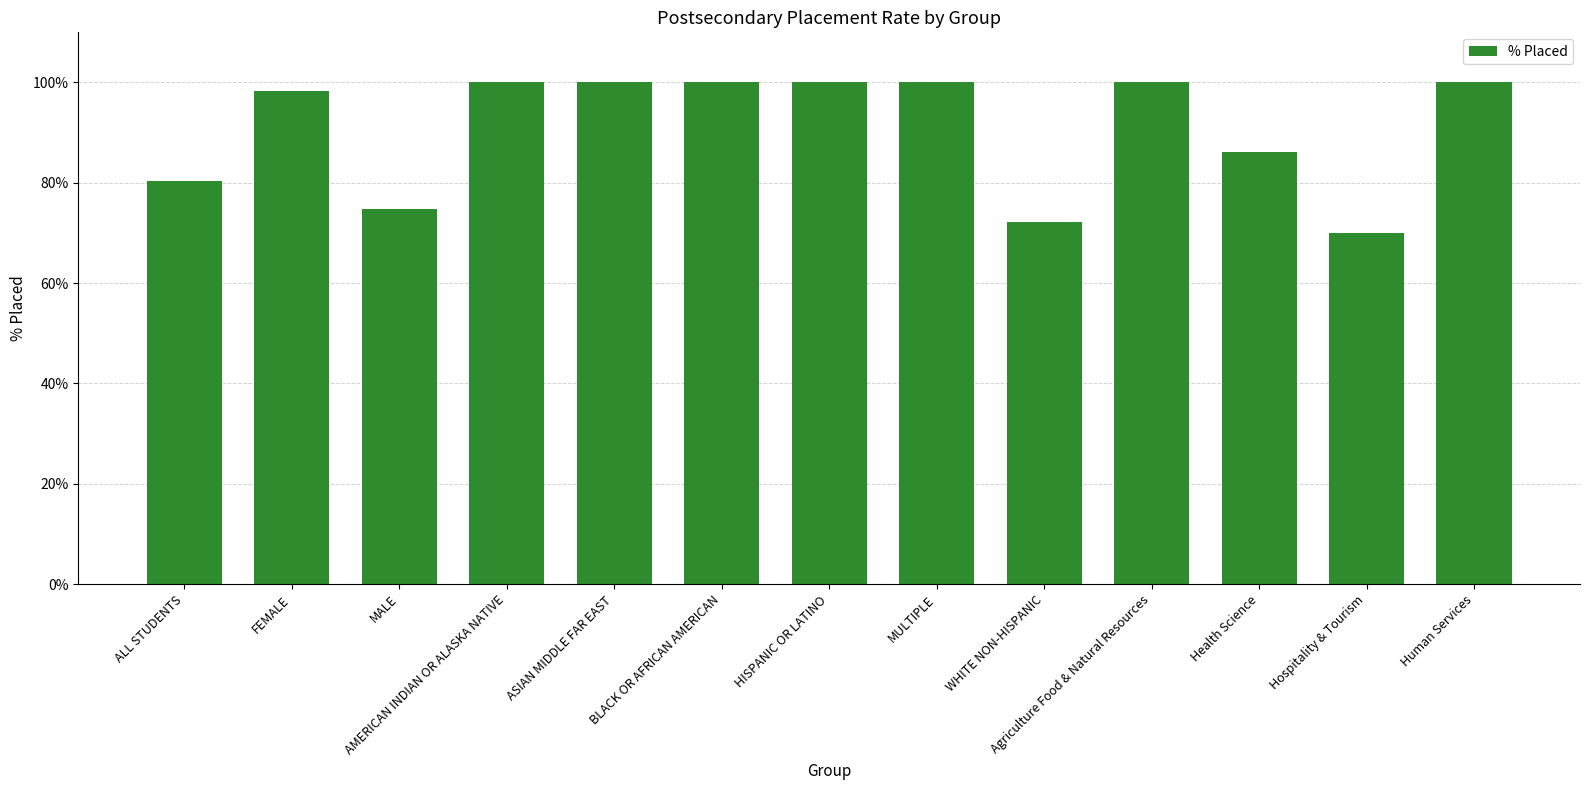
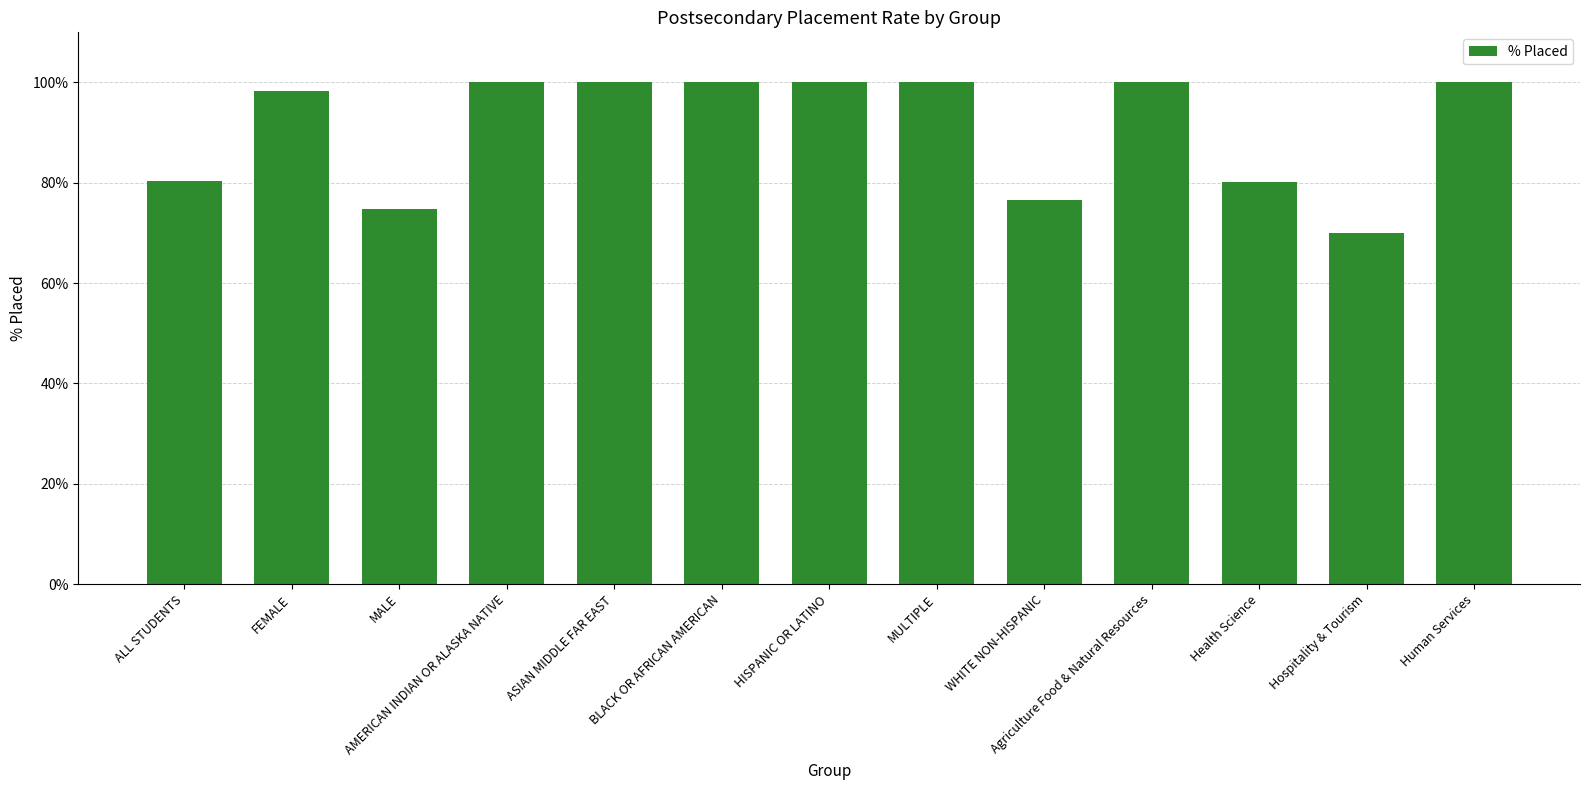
  {
    "ALL STUDENTS": "80%",
    "FEMALE": "98%",
    "MALE": "75%",
    "AMERICAN INDIAN OR ALASKA NATIVE": "100%",
    "ASIAN MIDDLE FAR EAST": "100%",
    "BLACK OR AFRICAN AMERICAN": "100%",
    "HISPANIC OR LATINO": "100%",
    "MULTIPLE": "100%",
-   "WHITE NON-HISPANIC": "72%",
+   "WHITE NON-HISPANIC": "77%",
    "Agriculture Food & Natural Resources": "100%",
-   "Health Science": "86%",
+   "Health Science": "80%",
    "Hospitality & Tourism": "70%",
    "Human Services": "100%"
  }
